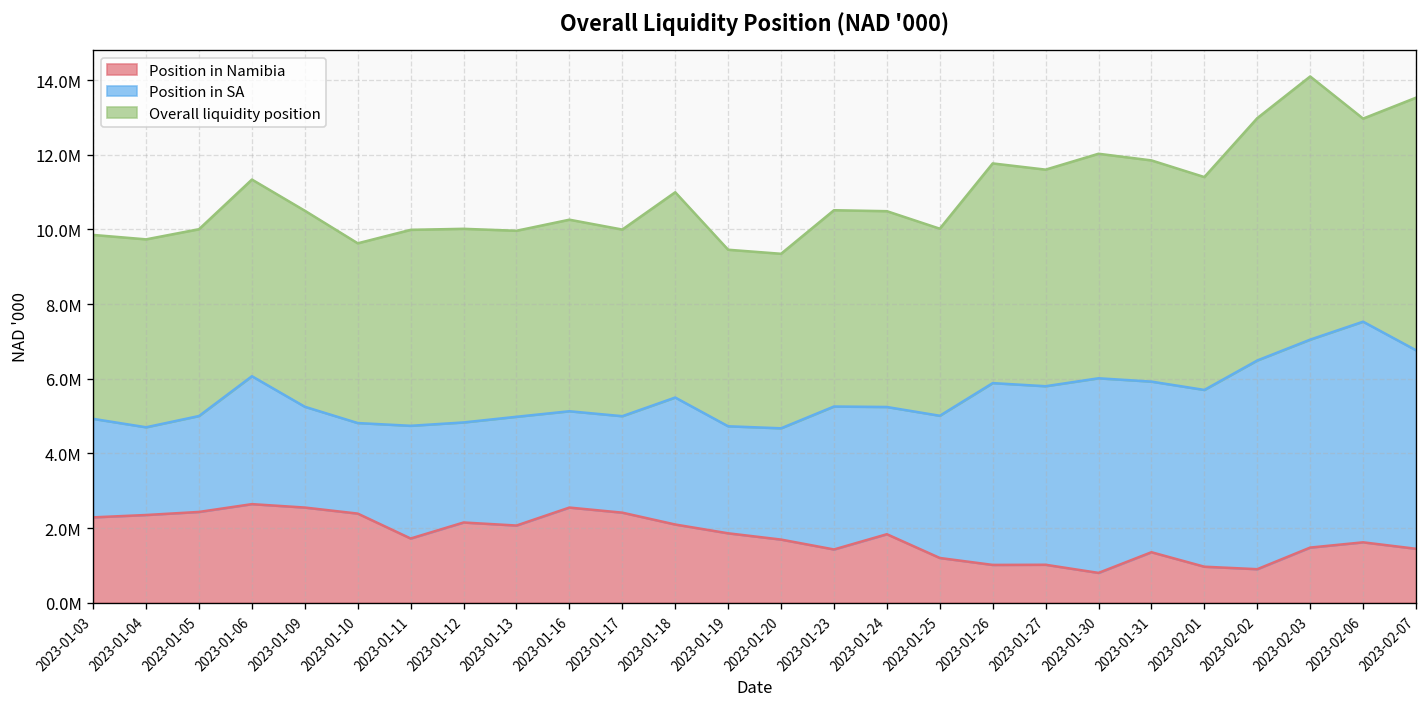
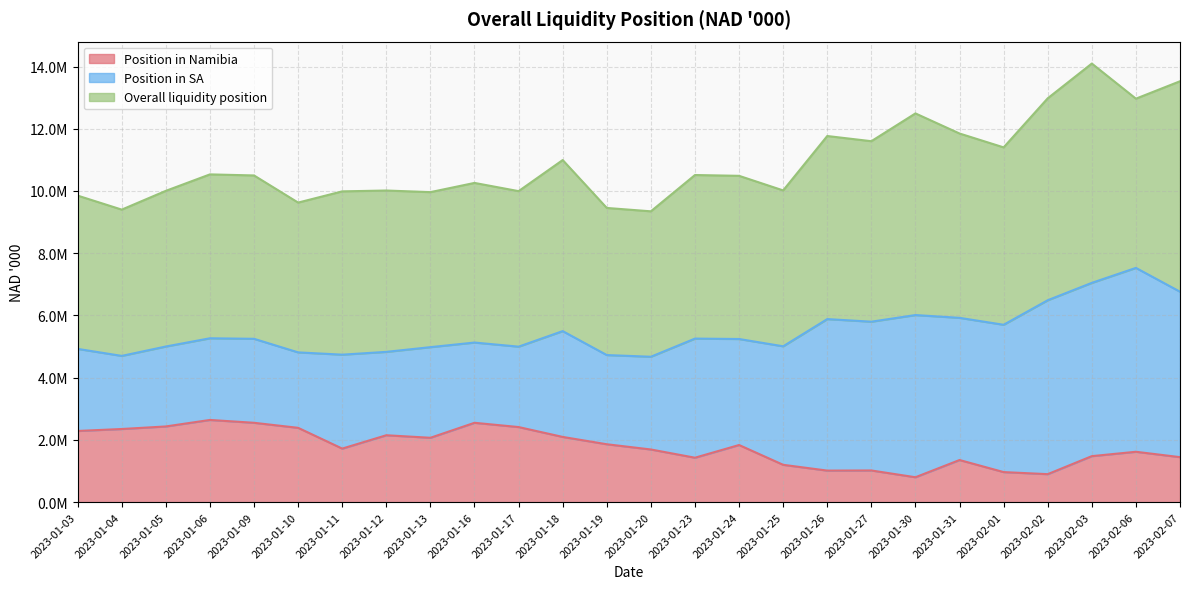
  {
    "Position in Namibia": {
      "2023-01-03": 2300000,
      "2023-01-04": 2400000,
      "2023-01-05": 2400000,
      "2023-01-06": 2600000,
      "2023-01-09": 2600000,
      "2023-01-10": 2400000,
      "2023-01-11": 1700000,
      "2023-01-12": 2200000,
      "2023-01-13": 2100000,
      "2023-01-16": 2600000,
      "2023-01-17": 2400000,
      "2023-01-18": 2100000,
      "2023-01-19": 1900000,
      "2023-01-20": 1700000,
      "2023-01-23": 1400000,
      "2023-01-24": 1800000,
      "2023-01-25": 1200000,
      "2023-01-26": 1000000,
      "2023-01-27": 1000000,
      "2023-01-30": 800000,
      "2023-01-31": 1400000,
      "2023-02-01": 1000000,
      "2023-02-02": 900000,
      "2023-02-03": 1500000,
      "2023-02-06": 1600000,
      "2023-02-07": 1400000
    },
    "Position in SA": {
      "2023-01-03": 2600000,
      "2023-01-04": 2300000,
      "2023-01-05": 2600000,
-     "2023-01-06": 3400000,
+     "2023-01-06": 2600000,
      "2023-01-09": 2700000,
      "2023-01-10": 2400000,
      "2023-01-11": 3000000,
      "2023-01-12": 2700000,
      "2023-01-13": 2900000,
      "2023-01-16": 2600000,
      "2023-01-17": 2600000,
      "2023-01-18": 3400000,
      "2023-01-19": 2900000,
      "2023-01-20": 3000000,
      "2023-01-23": 3800000,
      "2023-01-24": 3400000,
      "2023-01-25": 3800000,
      "2023-01-26": 4900000,
      "2023-01-27": 4800000,
      "2023-01-30": 5200000,
      "2023-01-31": 4600000,
      "2023-02-01": 4700000,
      "2023-02-02": 5600000,
      "2023-02-03": 5600000,
      "2023-02-06": 5900000,
      "2023-02-07": 5300000
    },
    "Overall liquidity position": {
      "2023-01-03": 4900000,
-     "2023-01-04": 5000000,
+     "2023-01-04": 4700000,
      "2023-01-05": 5000000,
      "2023-01-06": 5300000,
      "2023-01-09": 5200000,
      "2023-01-10": 4800000,
      "2023-01-11": 5200000,
      "2023-01-12": 5200000,
      "2023-01-13": 5000000,
      "2023-01-16": 5100000,
      "2023-01-17": 5000000,
      "2023-01-18": 5500000,
      "2023-01-19": 4700000,
      "2023-01-20": 4700000,
      "2023-01-23": 5300000,
      "2023-01-24": 5200000,
      "2023-01-25": 5000000,
      "2023-01-26": 5900000,
      "2023-01-27": 5800000,
-     "2023-01-30": 6000000,
+     "2023-01-30": 6500000,
      "2023-01-31": 5900000,
      "2023-02-01": 5700000,
      "2023-02-02": 6500000,
      "2023-02-03": 7000000,
      "2023-02-06": 5400000,
      "2023-02-07": 6800000
    }
  }
